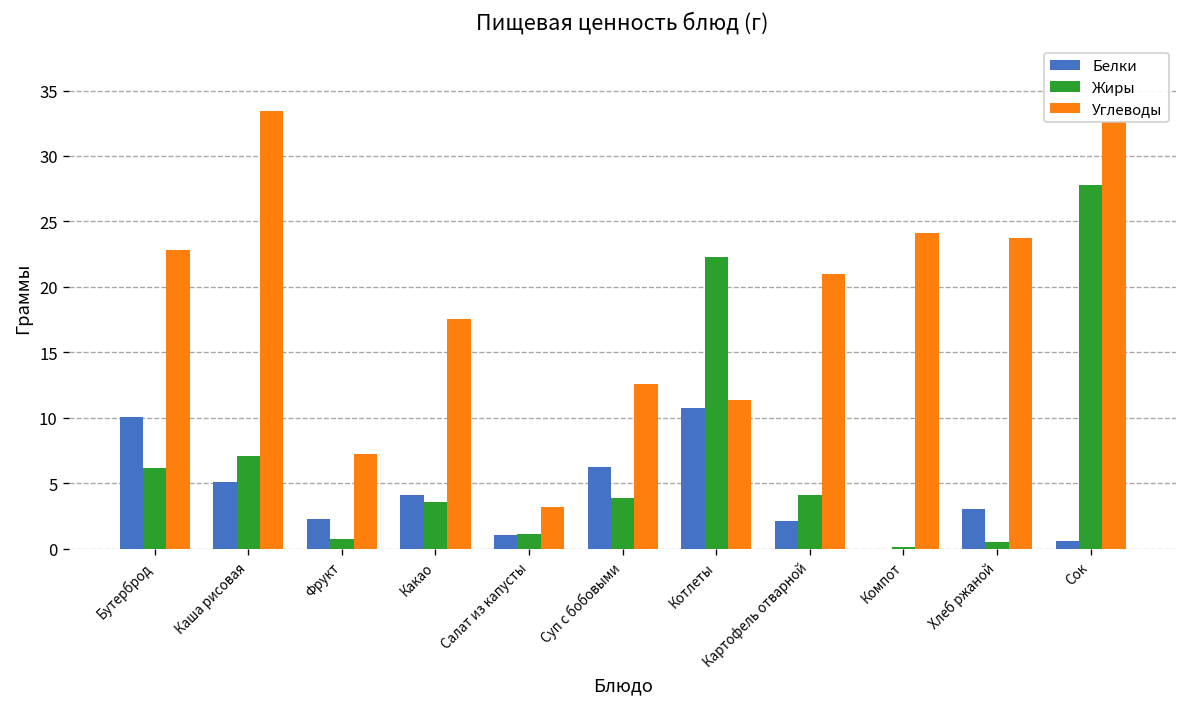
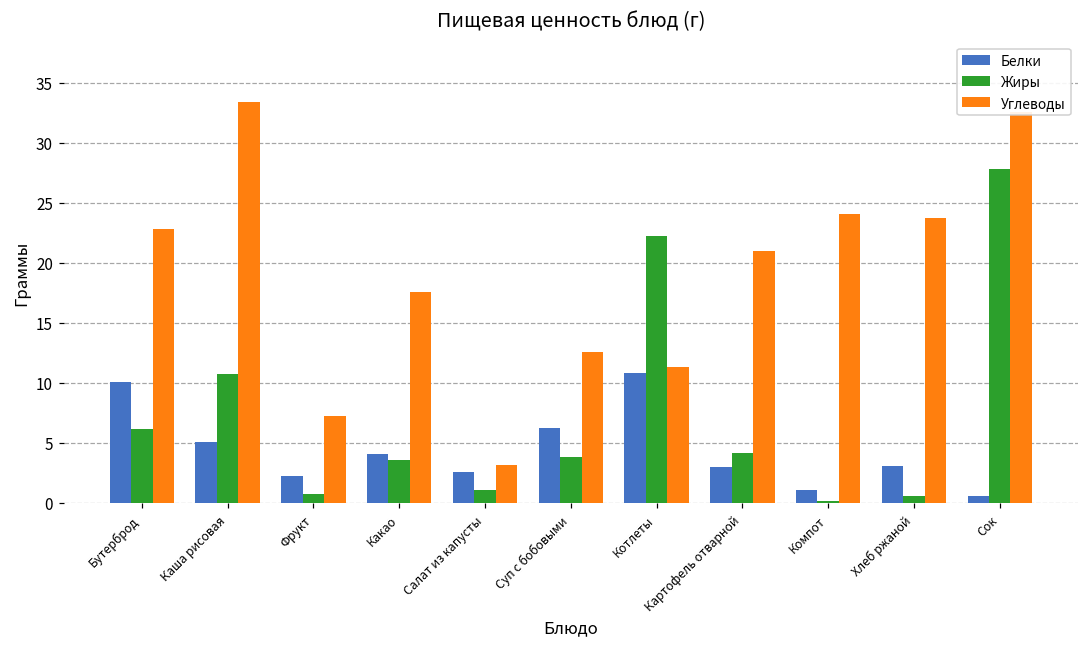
  {
    "Белки": {
      "Бутерброд": 10.1,
      "Каша рисовая": 5.1,
      "Фрукт": 2.3,
      "Какао": 4.1,
-     "Салат из капусты": 1.0,
+     "Салат из капусты": 2.6,
      "Суп с бобовыми": 6.2,
      "Котлеты": 10.8,
-     "Картофель отварной": 2.1,
-     "Компот": 0.0,
+     "Картофель отварной": 3.0,
+     "Компот": 1.1,
      "Хлеб ржаной": 3.0,
      "Сок": 0.6
    },
    "Жиры": {
      "Бутерброд": 6.1,
-     "Каша рисовая": 7.0,
+     "Каша рисовая": 10.7,
      "Фрукт": 0.8,
      "Какао": 3.5,
      "Салат из капусты": 1.1,
      "Суп с бобовыми": 3.8,
      "Котлеты": 22.3,
      "Картофель отварной": 4.1,
      "Хлеб ржаной": 0.5,
      "Сок": 27.8
    },
    "Углеводы": {
      "Бутерброд": 22.8,
      "Каша рисовая": 33.4,
      "Фрукт": 7.2,
      "Какао": 17.6,
      "Салат из капусты": 3.2,
      "Суп с бобовыми": 12.6,
      "Котлеты": 11.3,
      "Картофель отварной": 21.0,
      "Компот": 24.1,
      "Хлеб ржаной": 23.7
    }
  }
